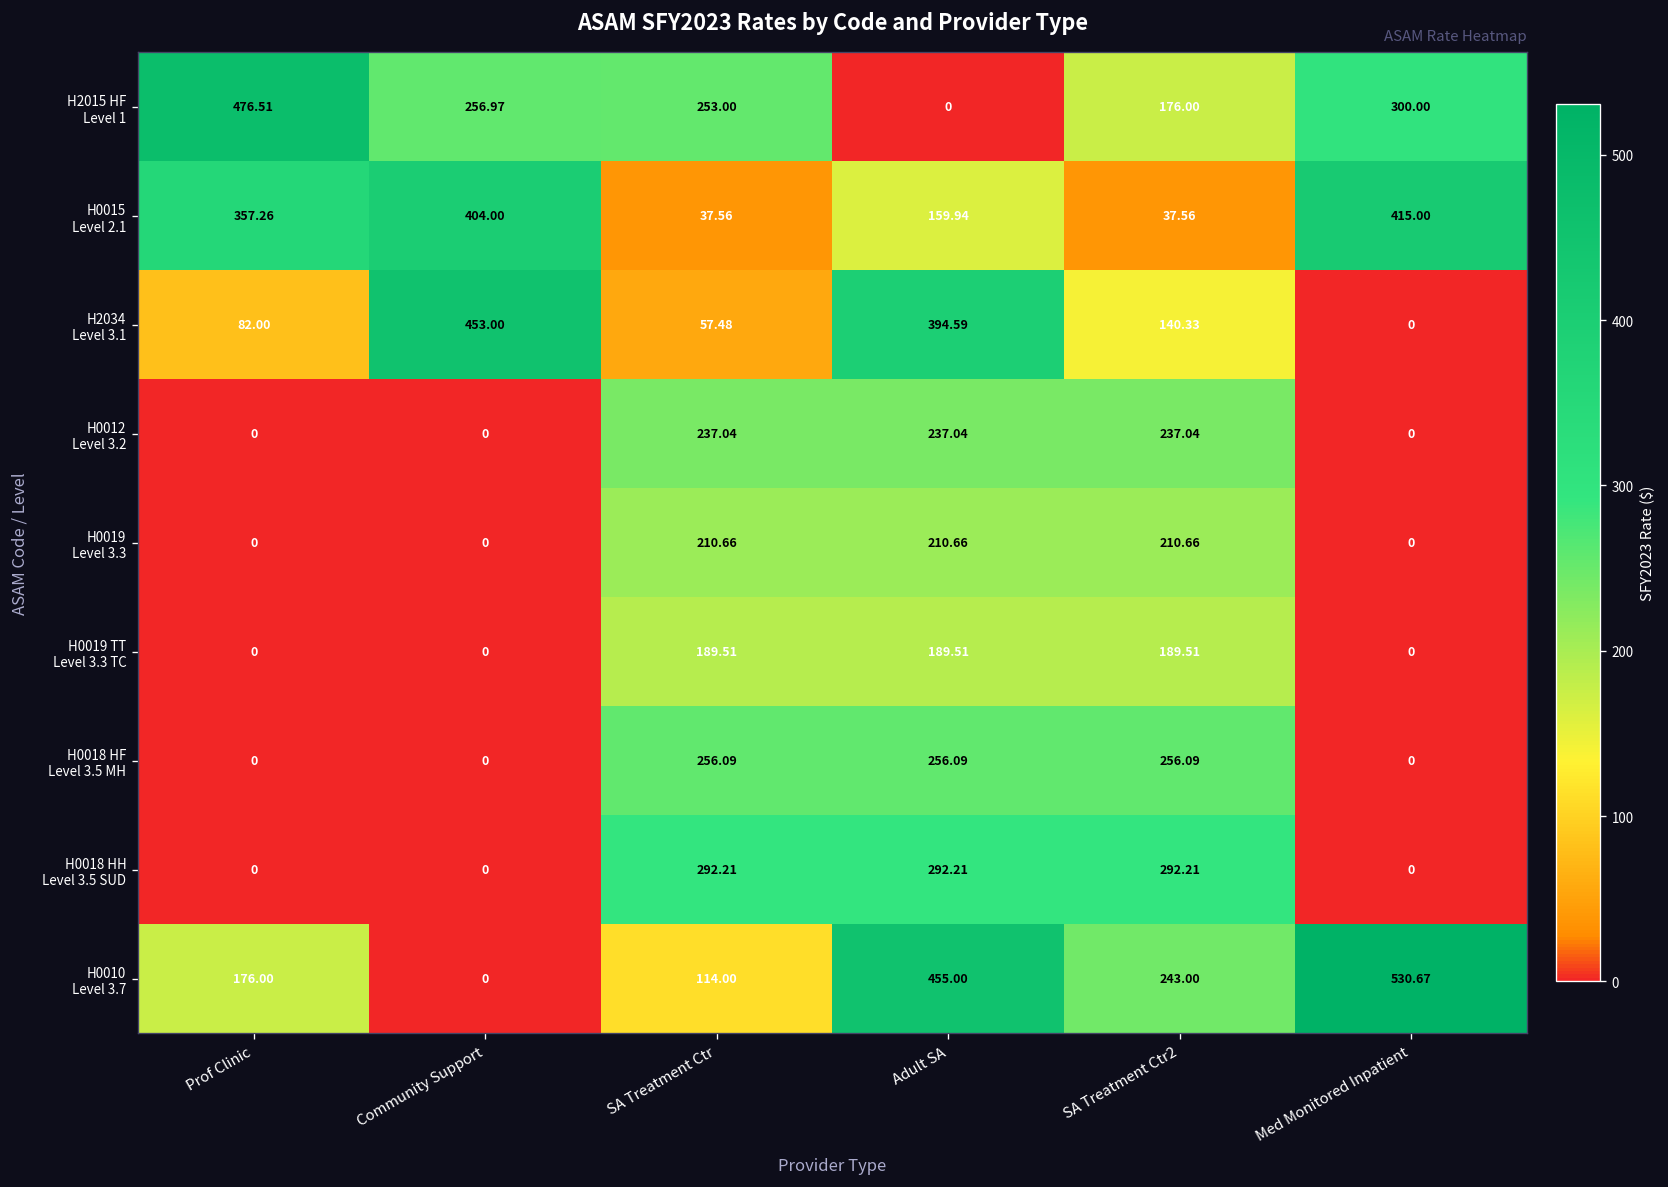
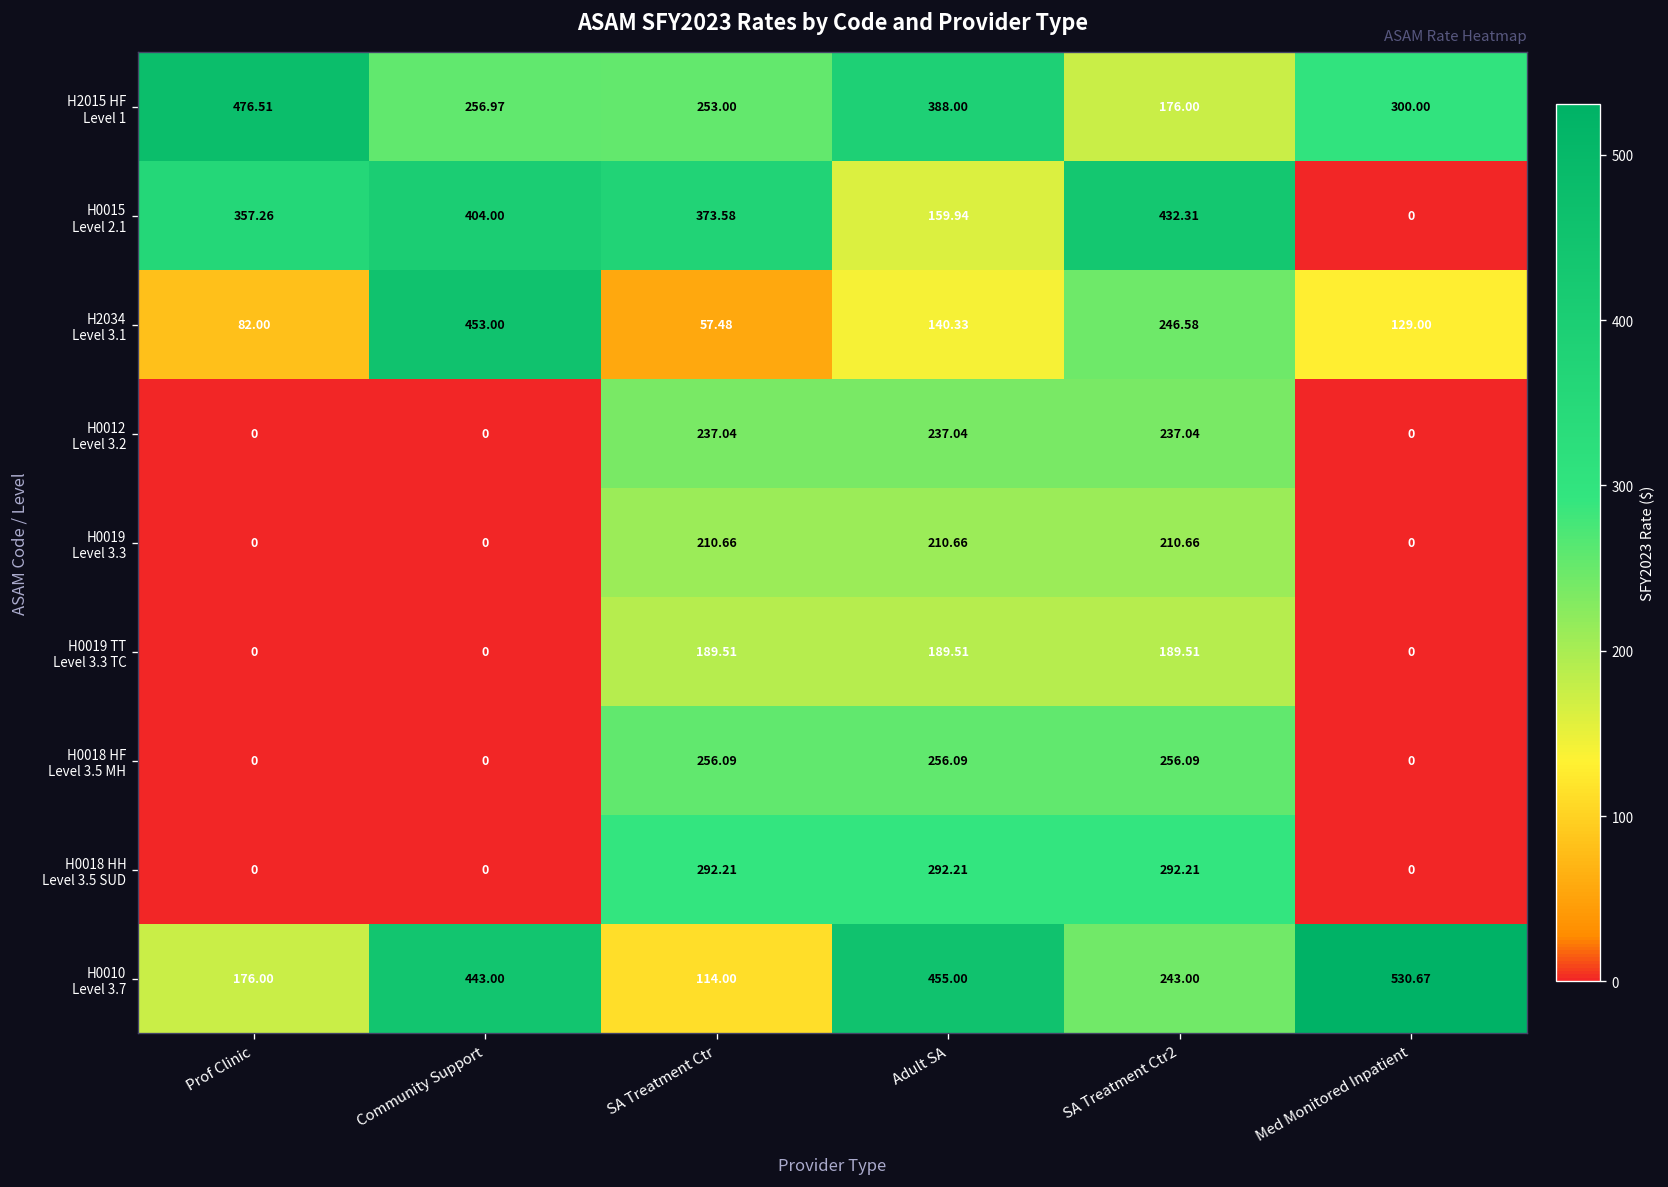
  {
    "H2015 HF Level 1": {
      "Prof Clinic": 476.51,
      "Community Support": 256.97,
      "SA Treatment Ctr": 253.00,
-     "Adult SA": 0,
+     "Adult SA": 388.00,
      "SA Treatment Ctr2": 176.00,
      "Med Monitored Inpatient": 300.00
    },
    "H0015 Level 2.1": {
      "Prof Clinic": 357.26,
      "Community Support": 404.00,
-     "SA Treatment Ctr": 37.56,
+     "SA Treatment Ctr": 373.58,
      "Adult SA": 159.94,
-     "SA Treatment Ctr2": 37.56,
-     "Med Monitored Inpatient": 415.00
+     "SA Treatment Ctr2": 432.31,
+     "Med Monitored Inpatient": 0
    },
    "H2034 Level 3.1": {
      "Prof Clinic": 82.00,
      "Community Support": 453.00,
      "SA Treatment Ctr": 57.48,
-     "Adult SA": 394.59,
-     "SA Treatment Ctr2": 140.33,
-     "Med Monitored Inpatient": 0
+     "Adult SA": 140.33,
+     "SA Treatment Ctr2": 246.58,
+     "Med Monitored Inpatient": 129.00
    },
    "H0012 Level 3.2": {
      "Prof Clinic": 0,
      "Community Support": 0,
      "SA Treatment Ctr": 237.04,
      "Adult SA": 237.04,
      "SA Treatment Ctr2": 237.04,
      "Med Monitored Inpatient": 0
    },
    "H0019 Level 3.3": {
      "Prof Clinic": 0,
      "Community Support": 0,
      "SA Treatment Ctr": 210.66,
      "Adult SA": 210.66,
      "SA Treatment Ctr2": 210.66,
      "Med Monitored Inpatient": 0
    },
    "H0019 TT Level 3.3 TC": {
      "Prof Clinic": 0,
      "Community Support": 0,
      "SA Treatment Ctr": 189.51,
      "Adult SA": 189.51,
      "SA Treatment Ctr2": 189.51,
      "Med Monitored Inpatient": 0
    },
    "H0018 HF Level 3.5 MH": {
      "Prof Clinic": 0,
      "Community Support": 0,
      "SA Treatment Ctr": 256.09,
      "Adult SA": 256.09,
      "SA Treatment Ctr2": 256.09,
      "Med Monitored Inpatient": 0
    },
    "H0018 HH Level 3.5 SUD": {
      "Prof Clinic": 0,
      "Community Support": 0,
      "SA Treatment Ctr": 292.21,
      "Adult SA": 292.21,
      "SA Treatment Ctr2": 292.21,
      "Med Monitored Inpatient": 0
    },
    "H0010 Level 3.7": {
      "Prof Clinic": 176.00,
-     "Community Support": 0,
+     "Community Support": 443.00,
      "SA Treatment Ctr": 114.00,
      "Adult SA": 455.00,
      "SA Treatment Ctr2": 243.00,
      "Med Monitored Inpatient": 530.67
    }
  }
